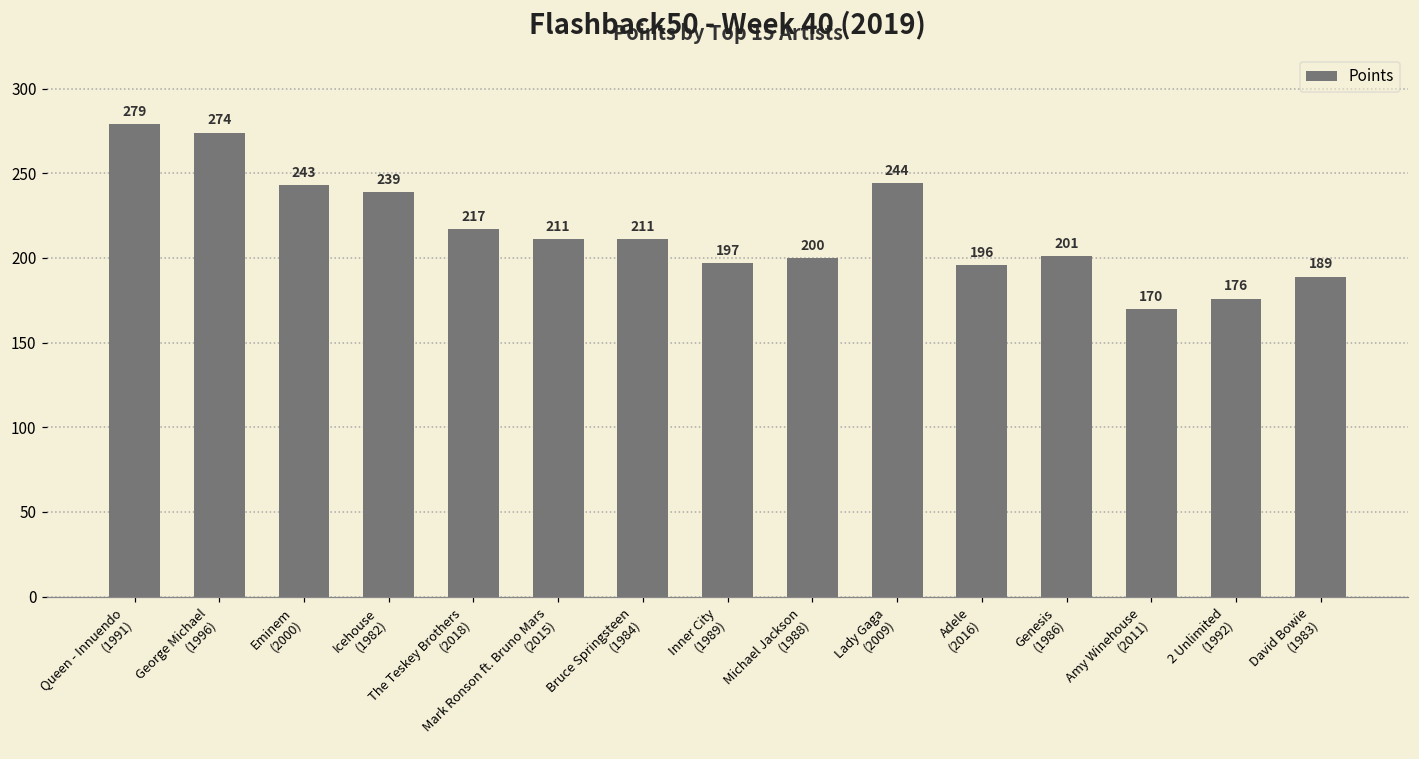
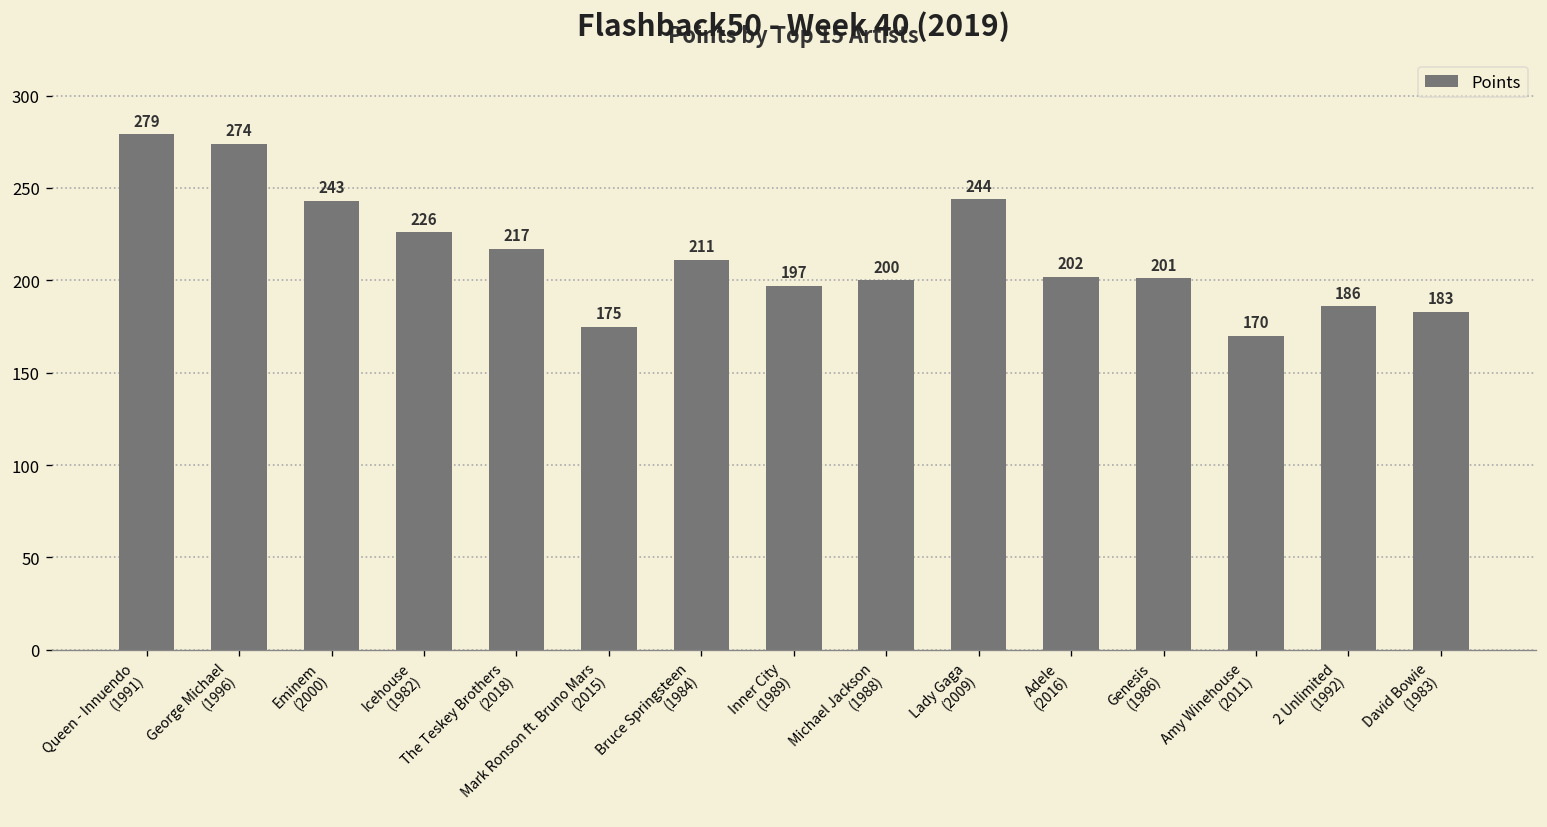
  {
    "Queen - Innuendo (1991)": 279,
    "George Michael (1996)": 274,
    "Eminem (2000)": 243,
-   "Icehouse (1982)": 239,
+   "Icehouse (1982)": 226,
    "The Teskey Brothers (2018)": 217,
-   "Mark Ronson ft. Bruno Mars (2015)": 211,
+   "Mark Ronson ft. Bruno Mars (2015)": 175,
    "Bruce Springsteen (1984)": 211,
    "Inner City (1989)": 197,
    "Michael Jackson (1988)": 200,
    "Lady Gaga (2009)": 244,
-   "Adele (2016)": 196,
+   "Adele (2016)": 202,
    "Genesis (1986)": 201,
    "Amy Winehouse (2011)": 170,
-   "2 Unlimited (1992)": 176,
-   "David Bowie (1983)": 189
+   "2 Unlimited (1992)": 186,
+   "David Bowie (1983)": 183
  }
